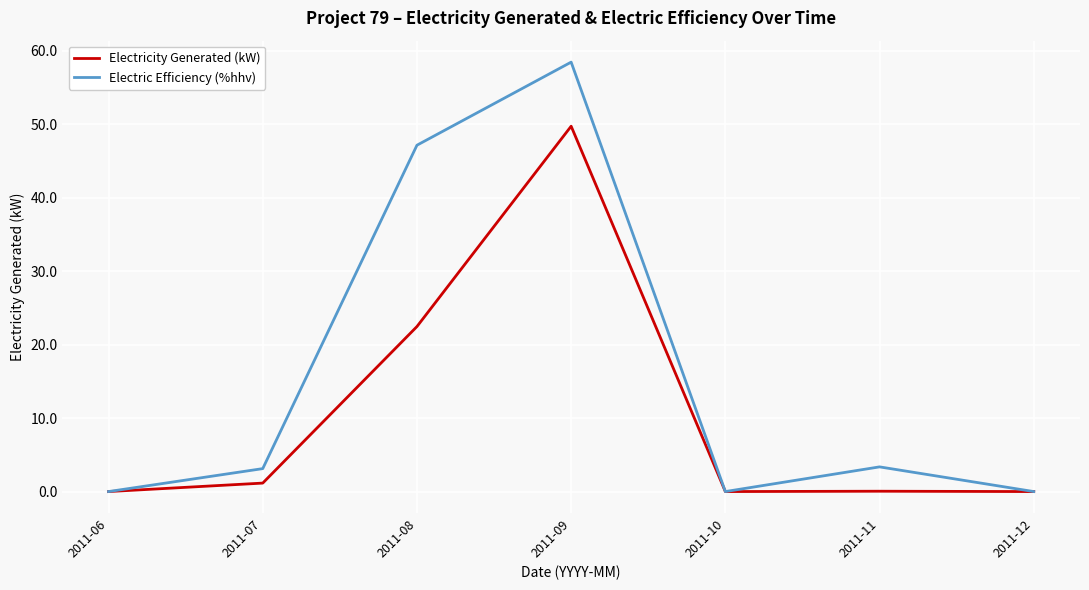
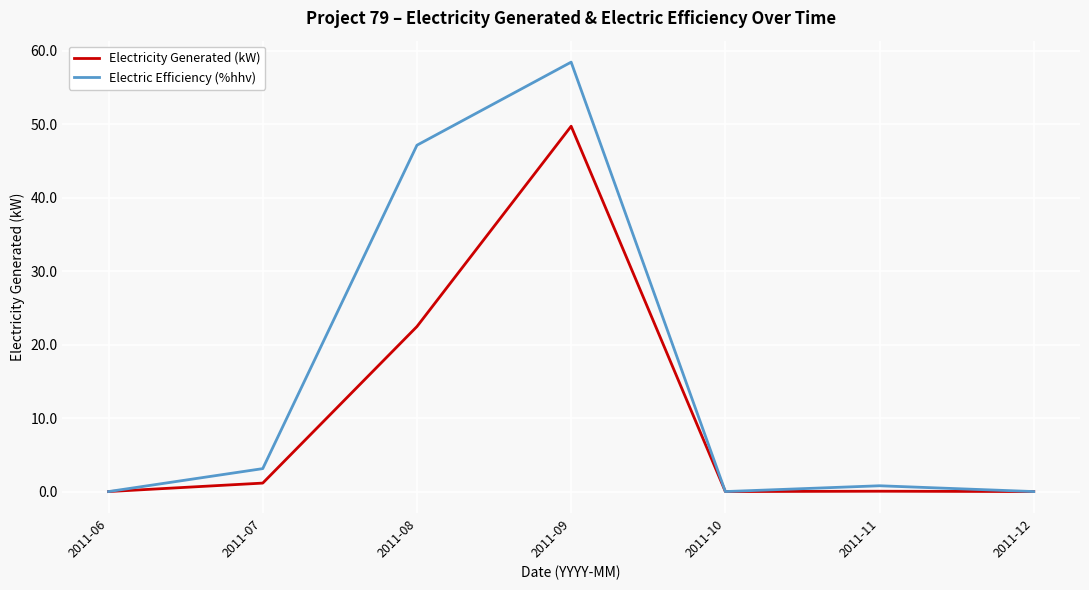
  {
    "Electricity Generated (kW)": {
      "2011-07": 1,
      "2011-08": 22,
      "2011-09": 50,
      "2011-11": 0
    },
    "Electric Efficiency (%hhv)": {
      "2011-07": 3,
      "2011-08": 47,
      "2011-09": 58,
-     "2011-11": 3
+     "2011-11": 1
    }
  }
